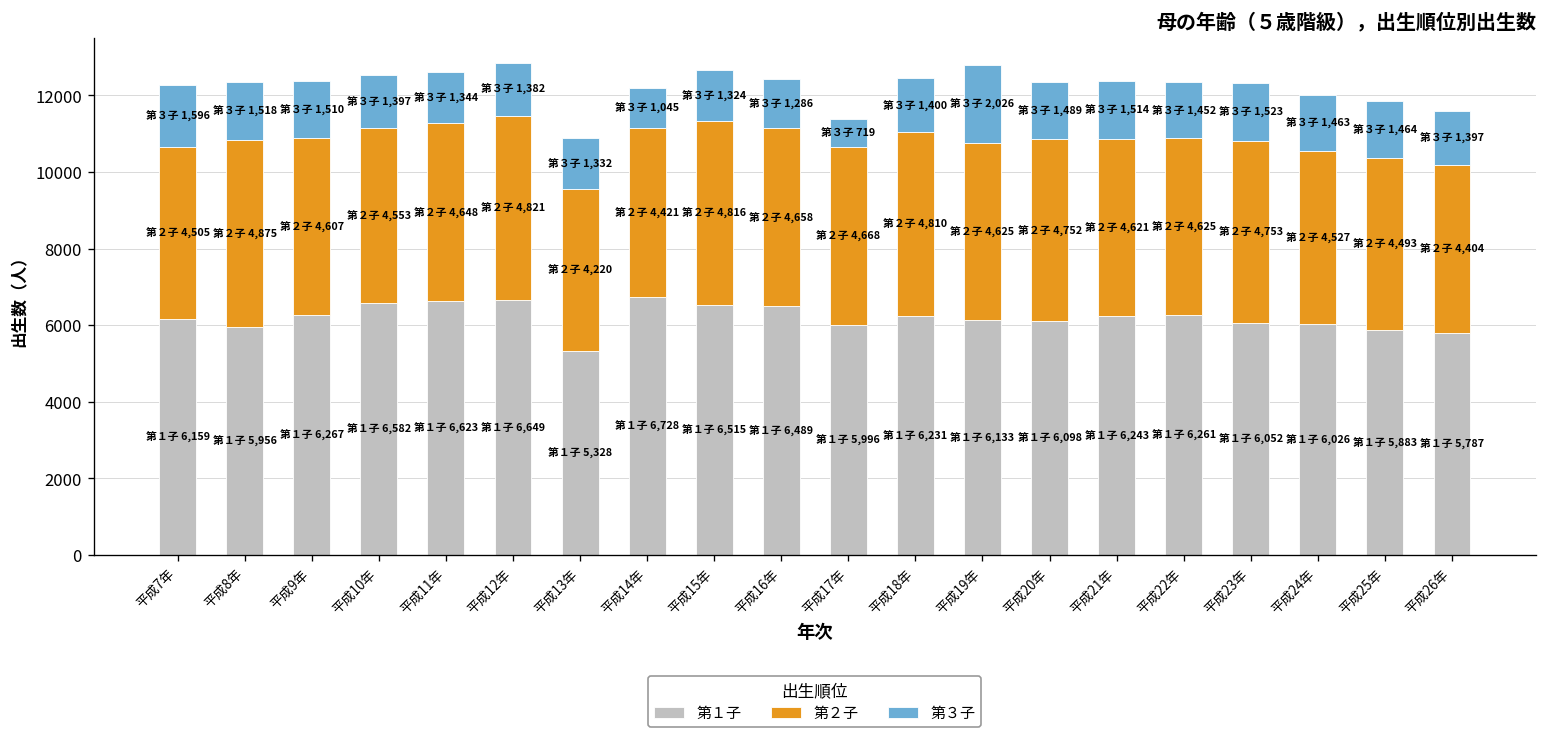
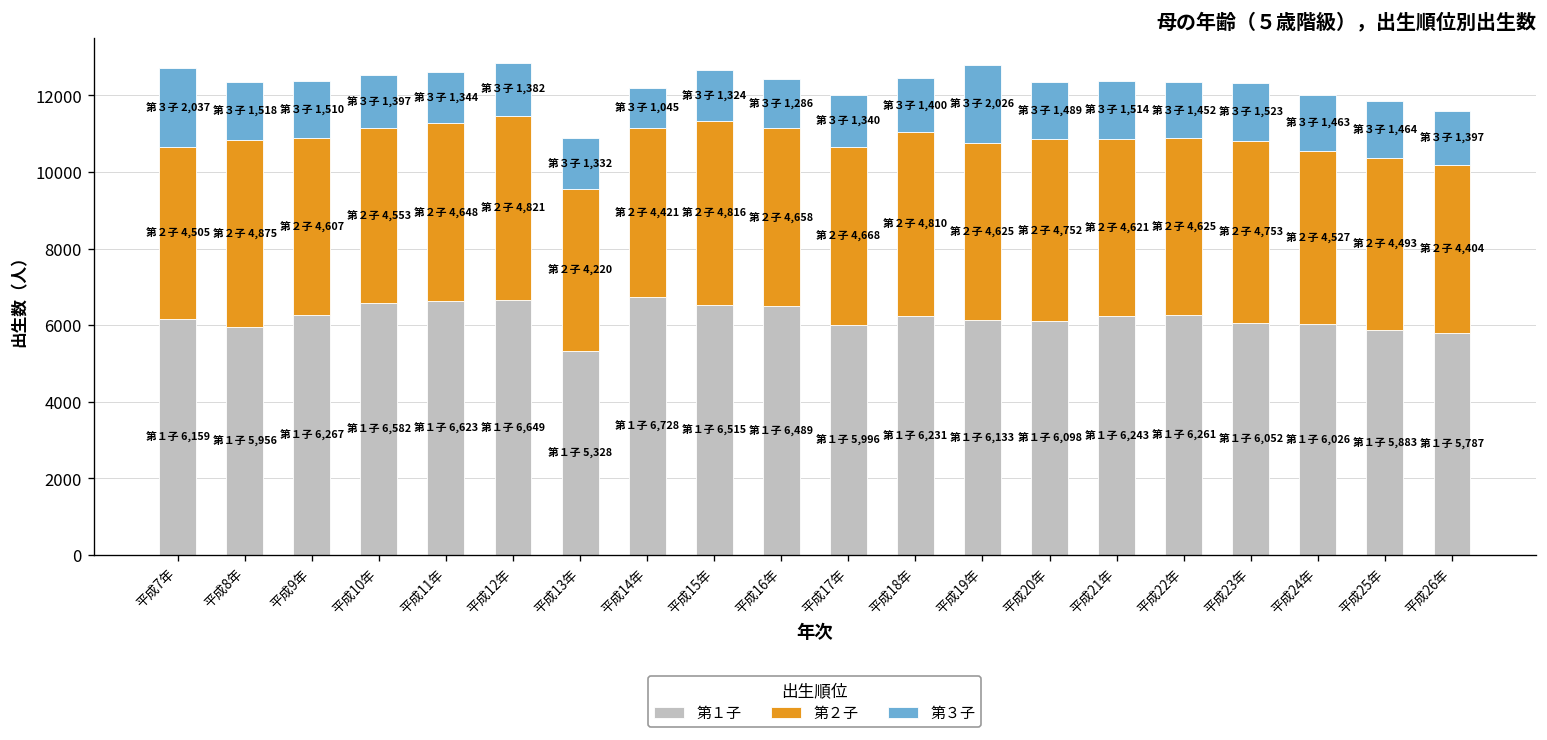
  {
    "第１子": {
      "平成7年": "6,159",
      "平成8年": "5,956",
      "平成9年": "6,267",
      "平成10年": "6,582",
      "平成11年": "6,623",
      "平成12年": "6,649",
      "平成13年": "5,328",
      "平成14年": "6,728",
      "平成15年": "6,515",
      "平成16年": "6,489",
      "平成17年": "5,996",
      "平成18年": "6,231",
      "平成19年": "6,133",
      "平成20年": "6,098",
      "平成21年": "6,243",
      "平成22年": "6,261",
      "平成23年": "6,052",
      "平成24年": "6,026",
      "平成25年": "5,883",
      "平成26年": "5,787"
    },
    "第２子": {
      "平成7年": "4,505",
      "平成8年": "4,875",
      "平成9年": "4,607",
      "平成10年": "4,553",
      "平成11年": "4,648",
      "平成12年": "4,821",
      "平成13年": "4,220",
      "平成14年": "4,421",
      "平成15年": "4,816",
      "平成16年": "4,658",
      "平成17年": "4,668",
      "平成18年": "4,810",
      "平成19年": "4,625",
      "平成20年": "4,752",
      "平成21年": "4,621",
      "平成22年": "4,625",
      "平成23年": "4,753",
      "平成24年": "4,527",
      "平成25年": "4,493",
      "平成26年": "4,404"
    },
    "第３子": {
-     "平成7年": "1,596",
+     "平成7年": "2,037",
      "平成8年": "1,518",
      "平成9年": "1,510",
      "平成10年": "1,397",
      "平成11年": "1,344",
      "平成12年": "1,382",
      "平成13年": "1,332",
      "平成14年": "1,045",
      "平成15年": "1,324",
      "平成16年": "1,286",
-     "平成17年": "719",
+     "平成17年": "1,340",
      "平成18年": "1,400",
      "平成19年": "2,026",
      "平成20年": "1,489",
      "平成21年": "1,514",
      "平成22年": "1,452",
      "平成23年": "1,523",
      "平成24年": "1,463",
      "平成25年": "1,464",
      "平成26年": "1,397"
    }
  }
